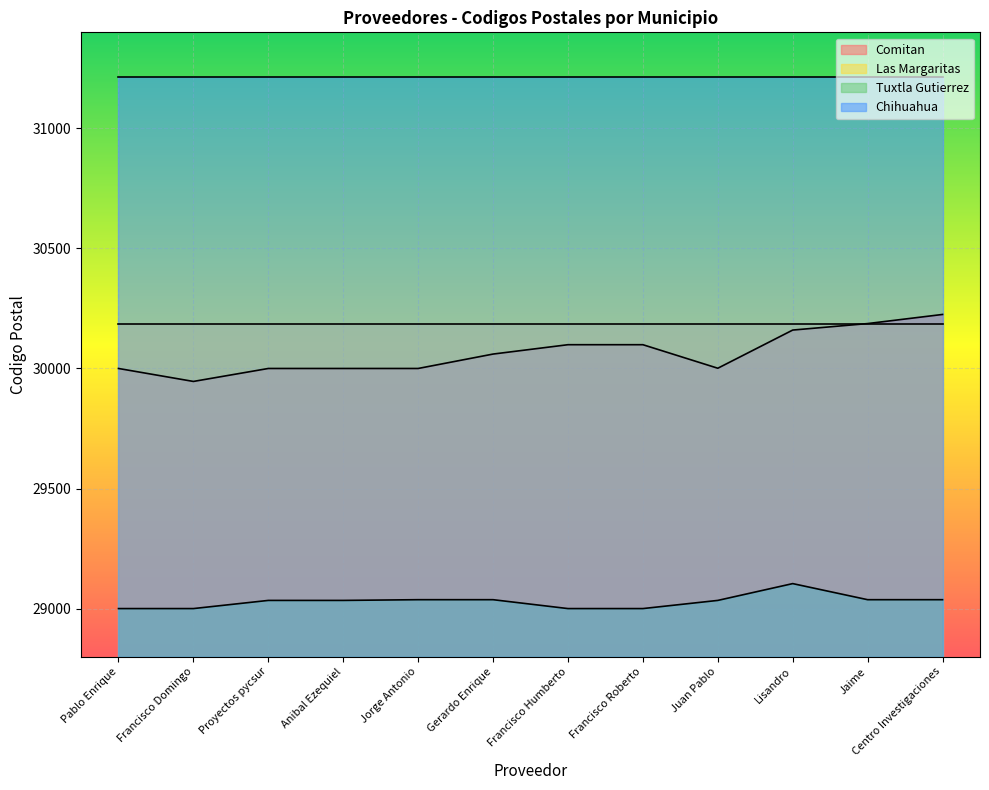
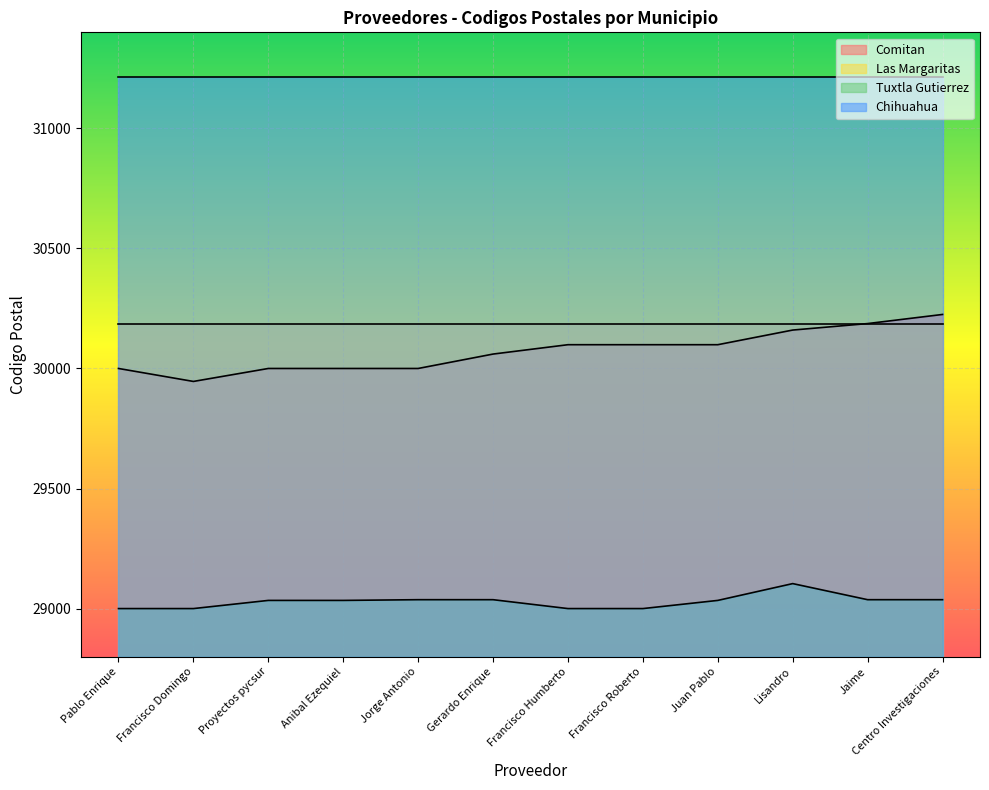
  {
    "Comitan": {
      "Pablo Enrique": 30000,
      "Francisco Domingo": 29950,
      "Proyectos pycsur": 30000,
      "Anibal Ezequiel": 30000,
      "Jorge Antonio": 30000,
      "Gerardo Enrique": 30060,
      "Francisco Humberto": 30100,
      "Francisco Roberto": 30100,
-     "Juan Pablo": 30000,
+     "Juan Pablo": 30100,
      "Lisandro": 30160,
      "Centro Investigaciones": 30230
    },
    "Las Margaritas": {
      "Pablo Enrique": 30190,
      "Francisco Domingo": 30190,
      "Proyectos pycsur": 30190,
      "Anibal Ezequiel": 30190,
      "Jorge Antonio": 30190,
      "Gerardo Enrique": 30190,
      "Francisco Humberto": 30190,
      "Francisco Roberto": 30190,
      "Juan Pablo": 30190,
      "Lisandro": 30190,
      "Centro Investigaciones": 30190
    },
    "Tuxtla Gutierrez": {
      "Pablo Enrique": 29000,
      "Francisco Domingo": 29000,
      "Proyectos pycsur": 29030,
      "Anibal Ezequiel": 29030,
      "Jorge Antonio": 29040,
      "Gerardo Enrique": 29040,
      "Francisco Humberto": 29000,
      "Francisco Roberto": 29000,
      "Juan Pablo": 29030,
      "Lisandro": 29100,
      "Jaime": 29040,
      "Centro Investigaciones": 29040
    },
    "Chihuahua": {
      "Pablo Enrique": 31220,
      "Francisco Domingo": 31220,
      "Proyectos pycsur": 31220,
      "Anibal Ezequiel": 31220,
      "Jorge Antonio": 31220,
      "Gerardo Enrique": 31220,
      "Francisco Humberto": 31220,
      "Francisco Roberto": 31220,
      "Juan Pablo": 31220,
      "Lisandro": 31220
    }
  }
